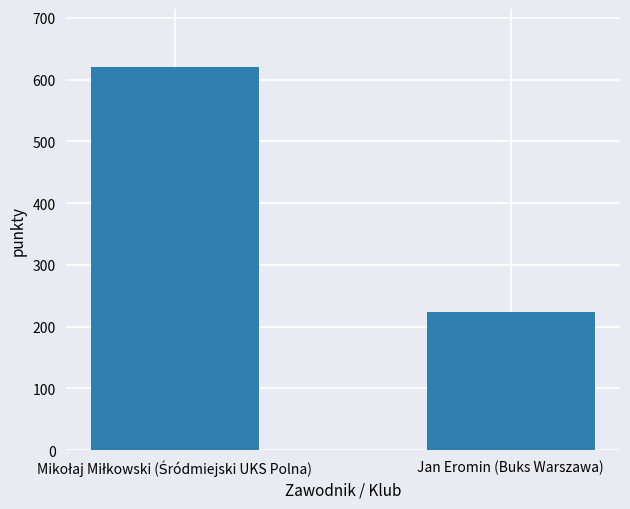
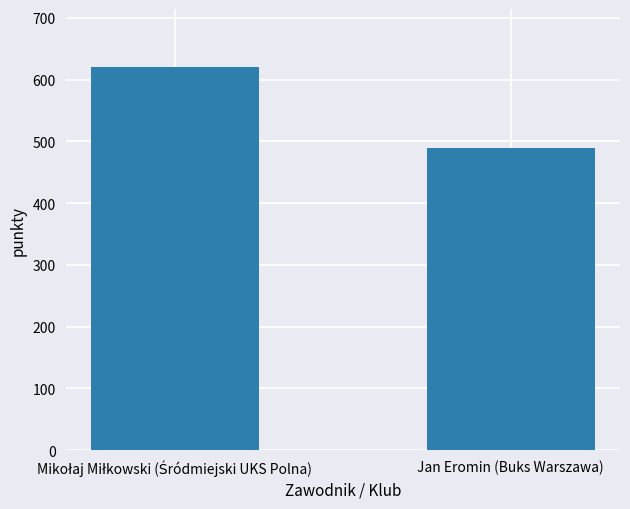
  {
    "Mikołaj Miłkowski (Śródmiejski UKS Polna)": 620,
-   "Jan Eromin (Buks Warszawa)": 220
+   "Jan Eromin (Buks Warszawa)": 490
  }
